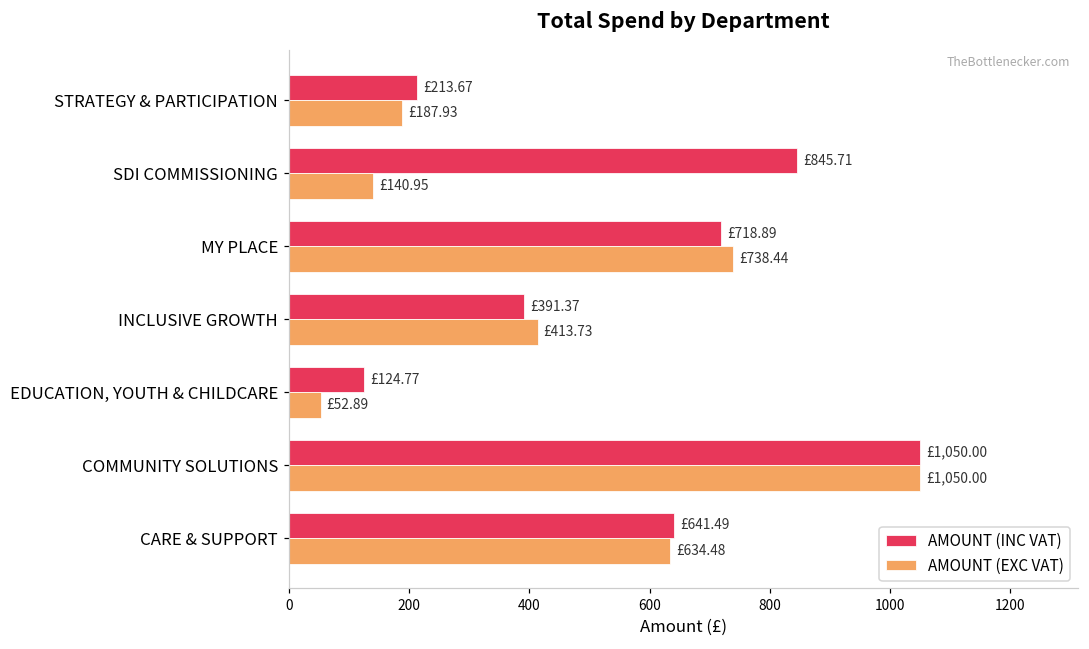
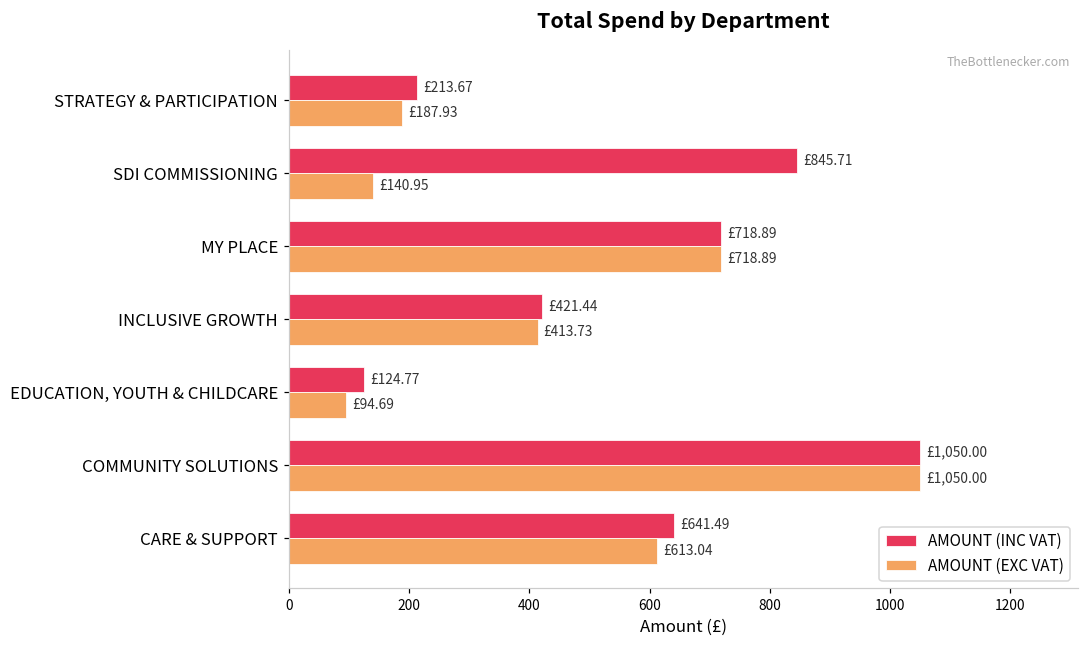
  {
    "AMOUNT (INC VAT)": {
      "STRATEGY & PARTICIPATION": "£213.67",
      "SDI COMMISSIONING": "£845.71",
      "MY PLACE": "£718.89",
-     "INCLUSIVE GROWTH": "£391.37",
+     "INCLUSIVE GROWTH": "£421.44",
      "EDUCATION, YOUTH & CHILDCARE": "£124.77",
      "COMMUNITY SOLUTIONS": "£1,050.00",
      "CARE & SUPPORT": "£641.49"
    },
    "AMOUNT (EXC VAT)": {
      "STRATEGY & PARTICIPATION": "£187.93",
      "SDI COMMISSIONING": "£140.95",
-     "MY PLACE": "£738.44",
+     "MY PLACE": "£718.89",
      "INCLUSIVE GROWTH": "£413.73",
-     "EDUCATION, YOUTH & CHILDCARE": "£52.89",
+     "EDUCATION, YOUTH & CHILDCARE": "£94.69",
      "COMMUNITY SOLUTIONS": "£1,050.00",
-     "CARE & SUPPORT": "£634.48"
+     "CARE & SUPPORT": "£613.04"
    }
  }
